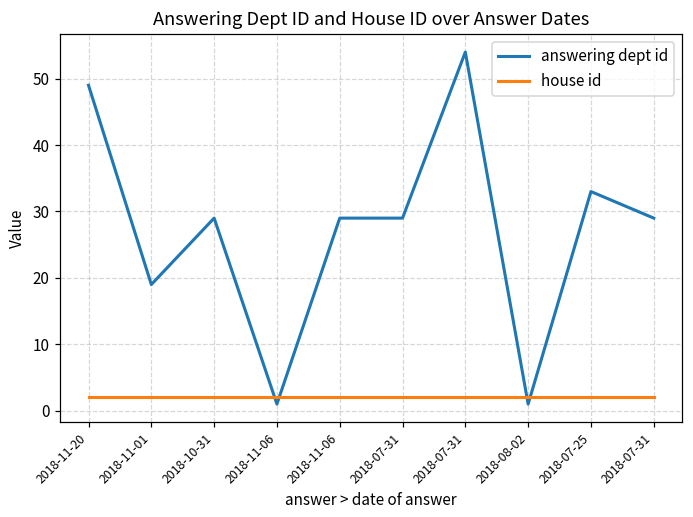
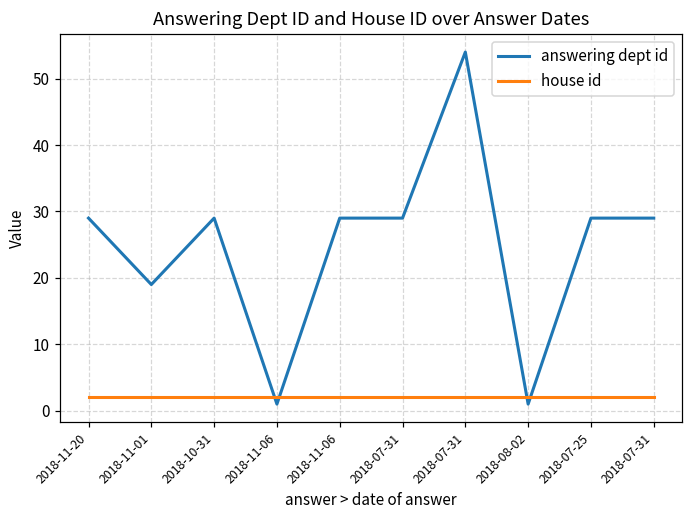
  {
    "answering dept id": {
-     "2018-11-20": 49,
+     "2018-11-20": 29,
      "2018-11-01": 19,
      "2018-10-31": 29,
      "2018-08-02": 1,
-     "2018-07-25": 33
+     "2018-07-25": 29
    },
    "house id": {
      "2018-11-20": 2,
      "2018-11-01": 2,
      "2018-10-31": 2,
      "2018-08-02": 2,
      "2018-07-25": 2
    }
  }
